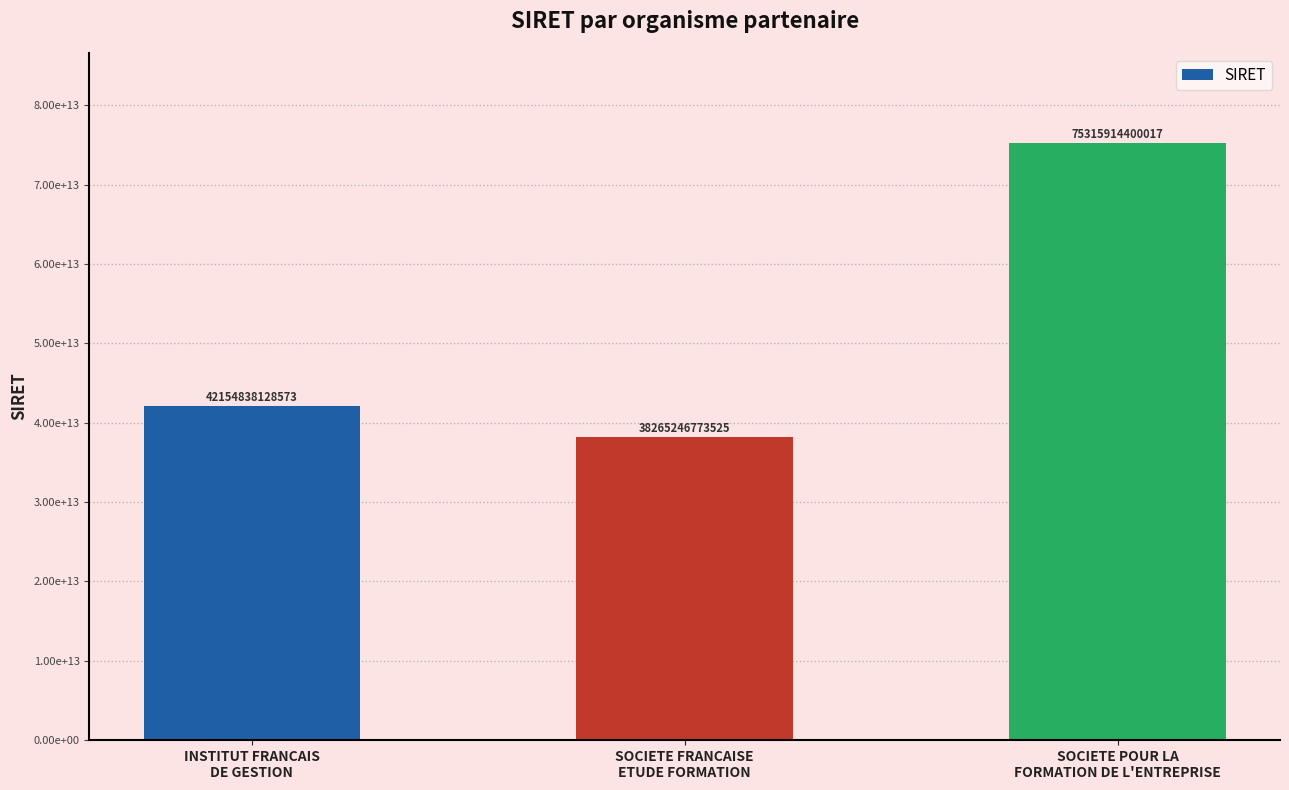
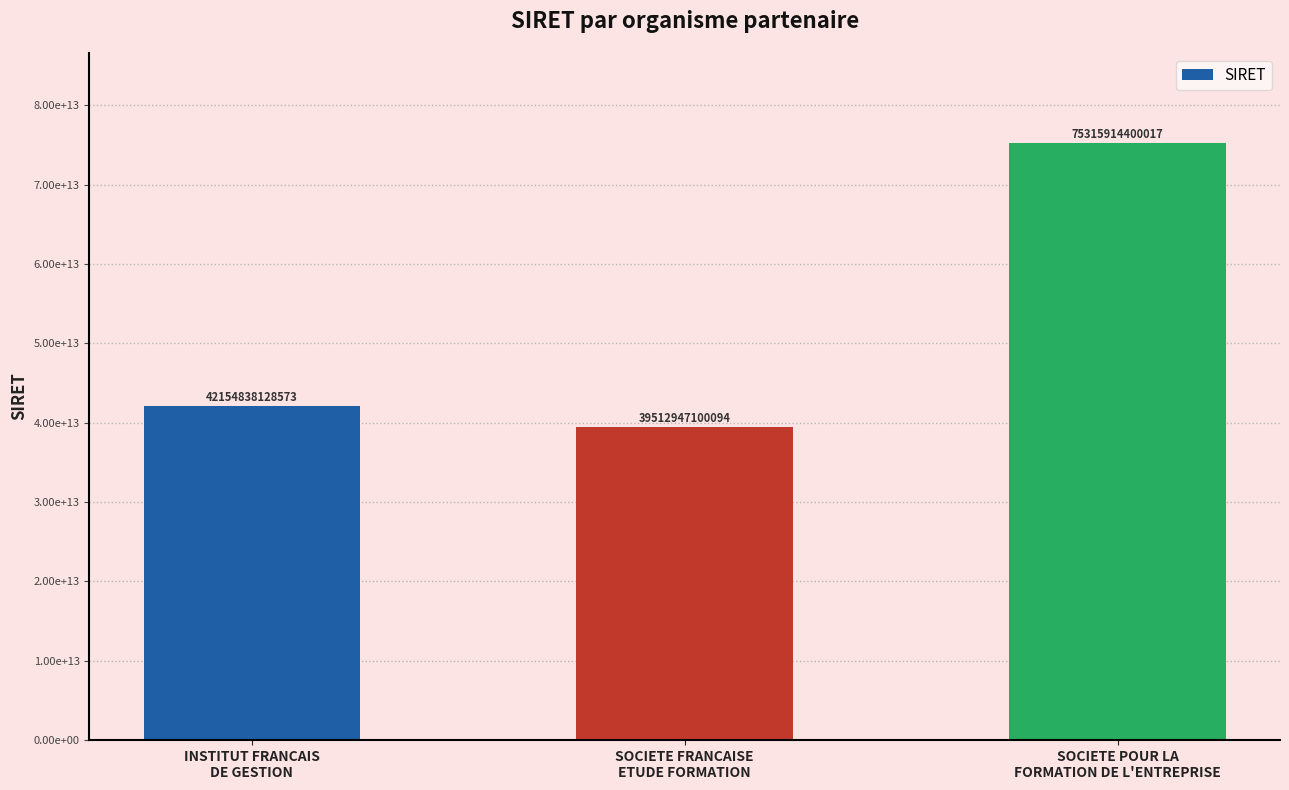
  {
    "INSTITUT FRANCAIS DE GESTION": 42154838128573,
-   "SOCIETE FRANCAISE ETUDE FORMATION": 38265246773525,
+   "SOCIETE FRANCAISE ETUDE FORMATION": 39512947100094,
    "SOCIETE POUR LA FORMATION DE L'ENTREPRISE": 75315914400017
  }
